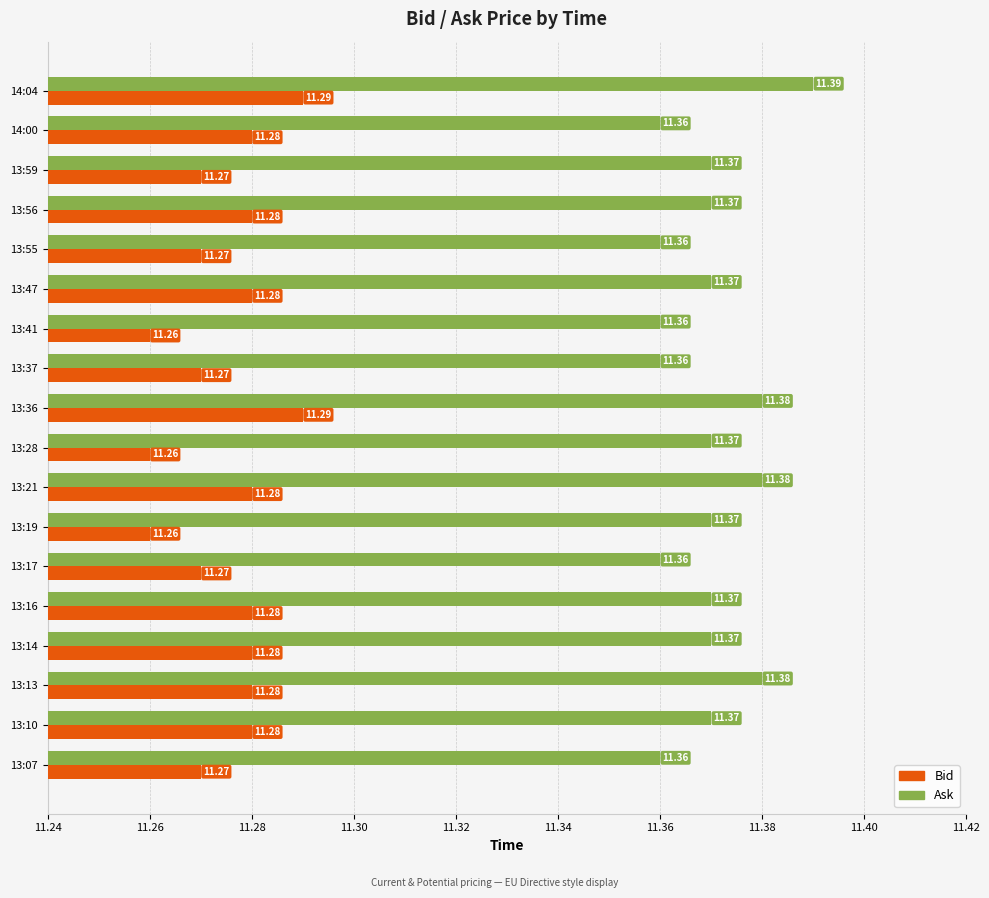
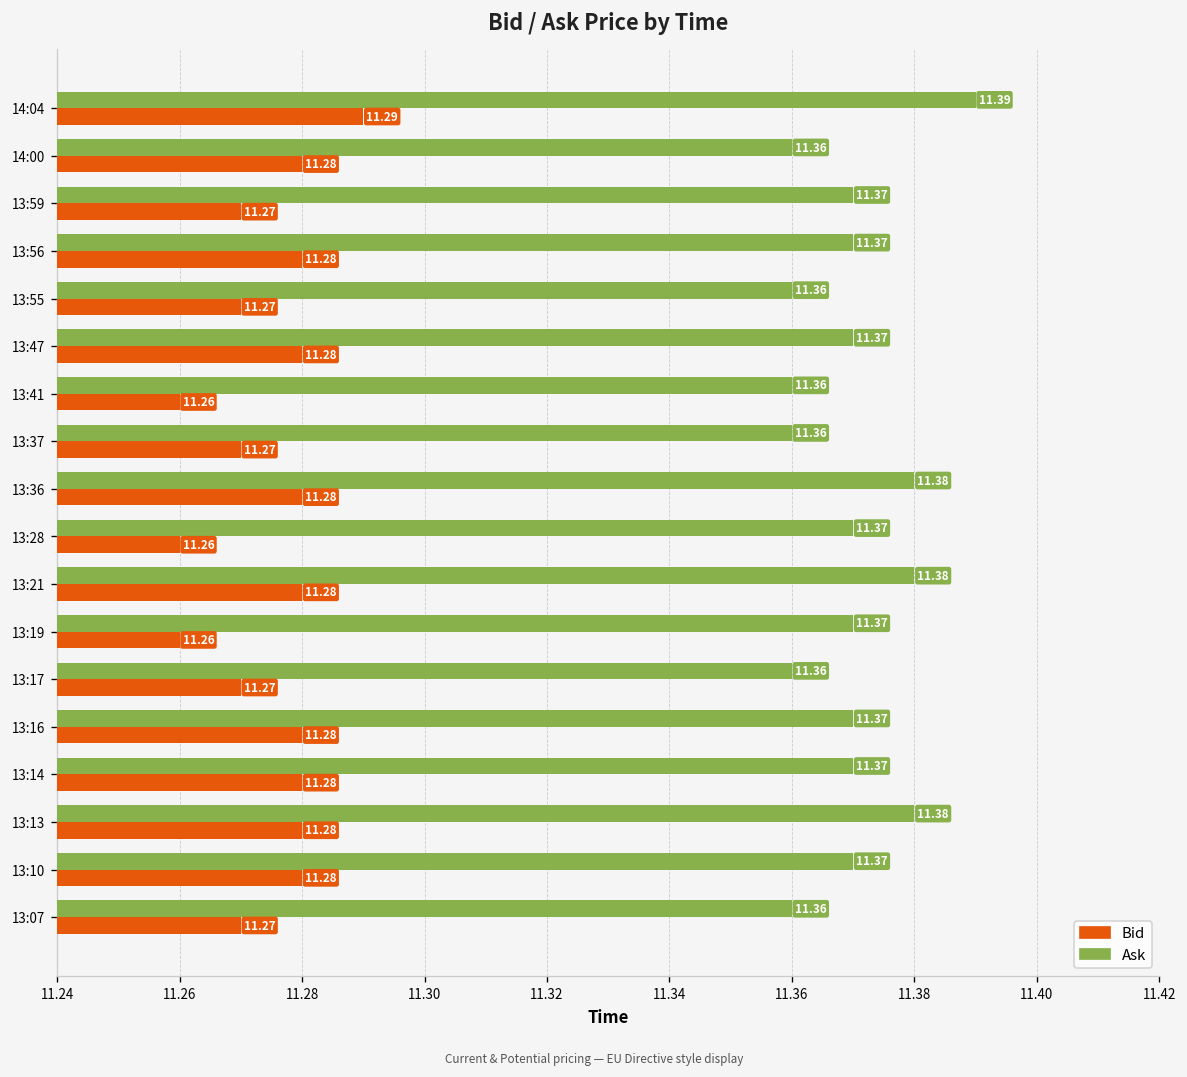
  {
    "Bid": {
-     "13:36": 11.29
+     "13:36": 11.28
    }
  }
